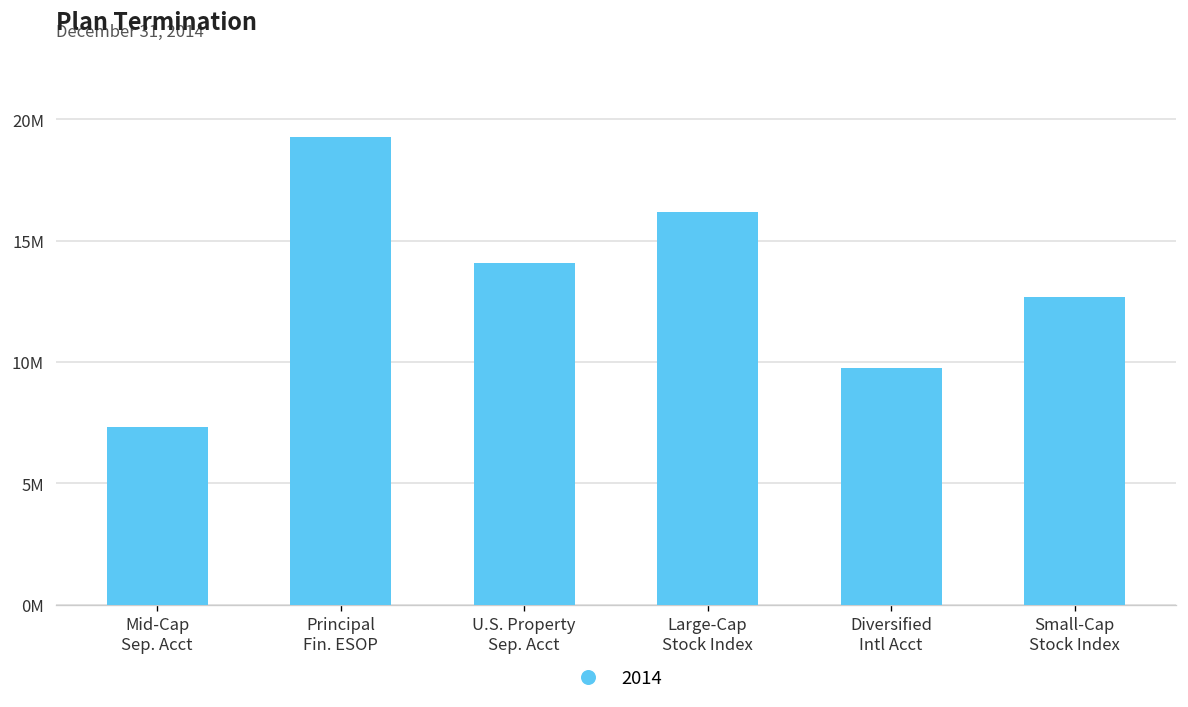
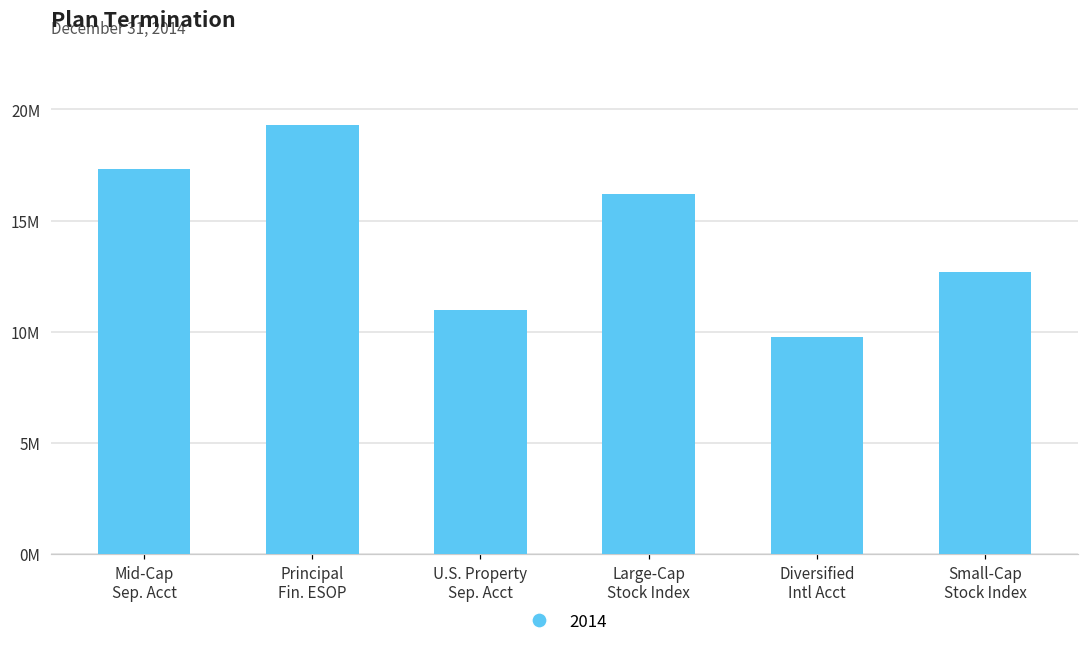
  {
-   "Mid-Cap Sep. Acct": 7300000,
+   "Mid-Cap Sep. Acct": 17300000,
    "Principal Fin. ESOP": 19300000,
-   "U.S. Property Sep. Acct": 14100000,
+   "U.S. Property Sep. Acct": 11000000,
    "Large-Cap Stock Index": 16200000,
    "Diversified Intl Acct": 9800000,
    "Small-Cap Stock Index": 12700000
  }
